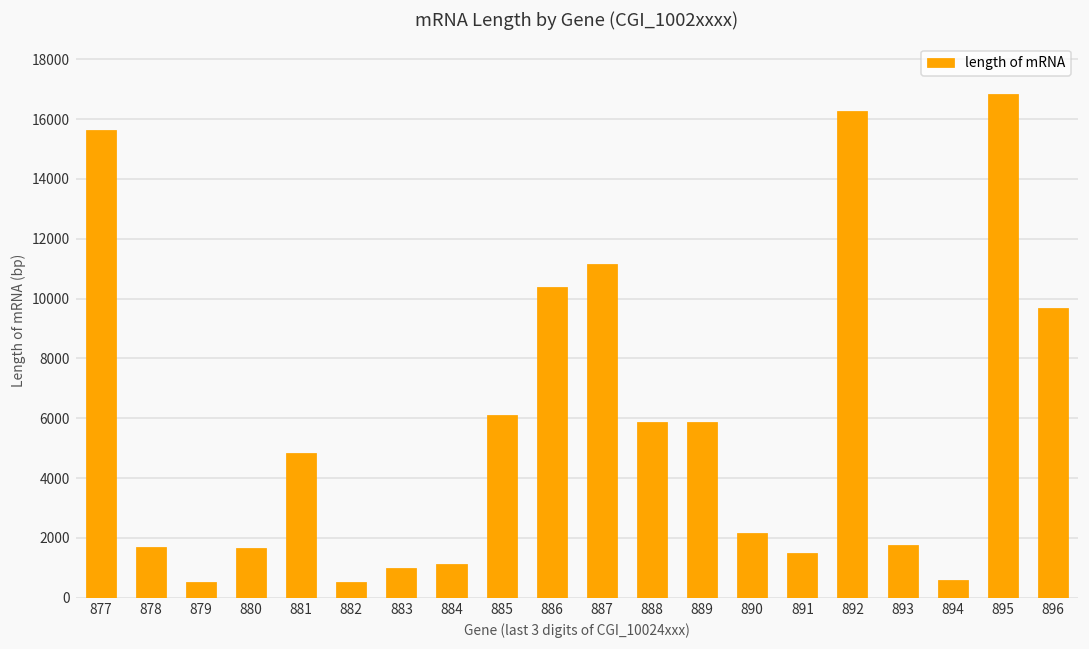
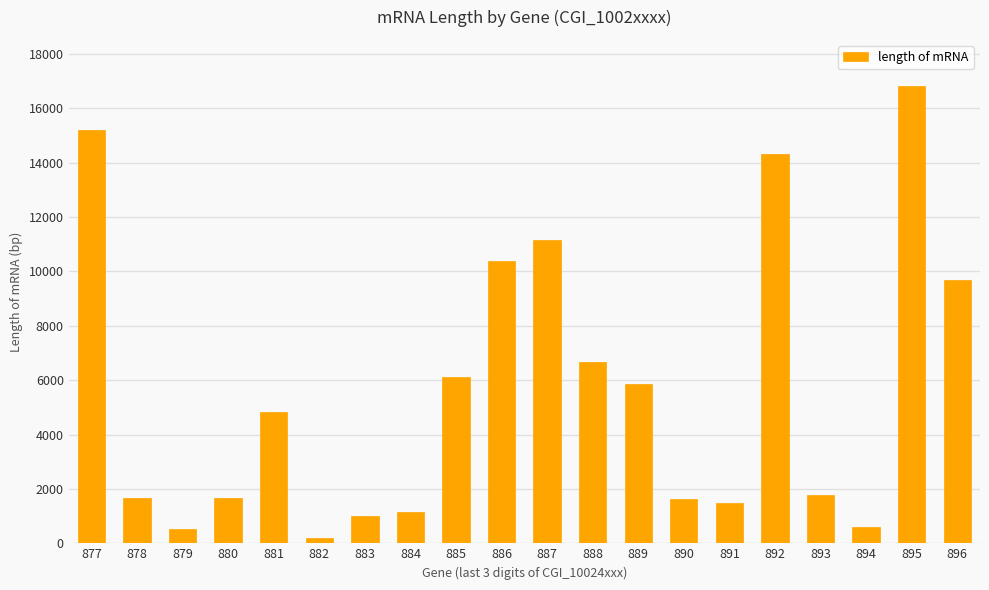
  {
-   "877": 15600,
+   "877": 15200,
    "878": 1700,
    "879": 500,
    "880": 1700,
    "881": 4800,
-   "882": 500,
+   "882": 200,
    "883": 1000,
    "884": 1100,
    "885": 6100,
    "886": 10400,
    "887": 11100,
-   "888": 5900,
+   "888": 6700,
    "889": 5900,
-   "890": 2200,
+   "890": 1600,
    "891": 1500,
-   "892": 16300,
+   "892": 14300,
    "893": 1800,
    "894": 600,
    "895": 16800,
    "896": 9700
  }
